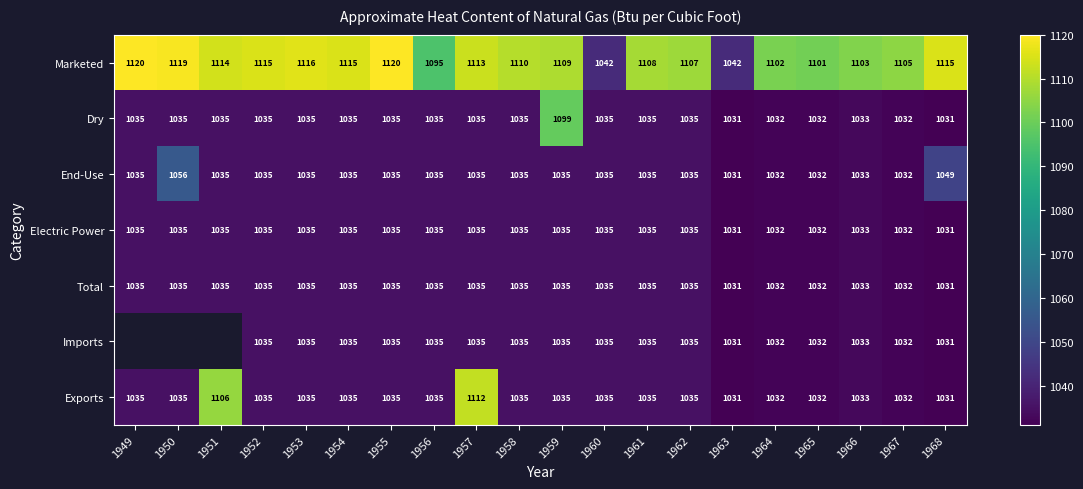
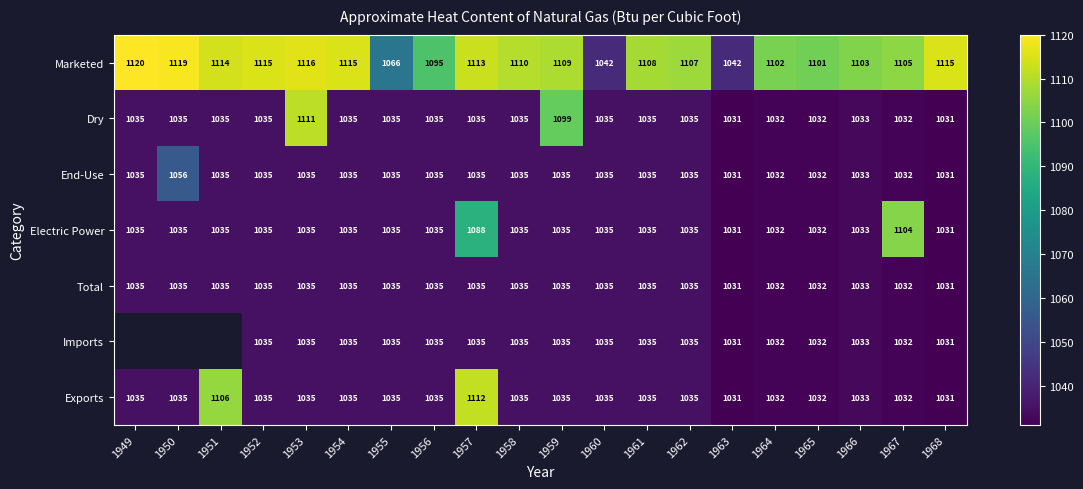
  {
    "Marketed": {
      "1949": 1120,
      "1950": 1119,
      "1951": 1114,
      "1952": 1115,
      "1953": 1116,
      "1954": 1115,
-     "1955": 1120,
+     "1955": 1066,
      "1956": 1095,
      "1957": 1113,
      "1958": 1110,
      "1959": 1109,
      "1960": 1042,
      "1961": 1108,
      "1962": 1107,
      "1963": 1042,
      "1964": 1102,
      "1965": 1101,
      "1966": 1103,
      "1967": 1105,
      "1968": 1115
    },
    "Dry": {
      "1949": 1035,
      "1950": 1035,
      "1951": 1035,
      "1952": 1035,
-     "1953": 1035,
+     "1953": 1111,
      "1954": 1035,
      "1955": 1035,
      "1956": 1035,
      "1957": 1035,
      "1958": 1035,
      "1959": 1099,
      "1960": 1035,
      "1961": 1035,
      "1962": 1035,
      "1963": 1031,
      "1964": 1032,
      "1965": 1032,
      "1966": 1033,
      "1967": 1032,
      "1968": 1031
    },
    "End-Use": {
      "1949": 1035,
      "1950": 1056,
      "1951": 1035,
      "1952": 1035,
      "1953": 1035,
      "1954": 1035,
      "1955": 1035,
      "1956": 1035,
      "1957": 1035,
      "1958": 1035,
      "1959": 1035,
      "1960": 1035,
      "1961": 1035,
      "1962": 1035,
      "1963": 1031,
      "1964": 1032,
      "1965": 1032,
      "1966": 1033,
      "1967": 1032,
-     "1968": 1049
+     "1968": 1031
    },
    "Electric Power": {
      "1949": 1035,
      "1950": 1035,
      "1951": 1035,
      "1952": 1035,
      "1953": 1035,
      "1954": 1035,
      "1955": 1035,
      "1956": 1035,
-     "1957": 1035,
+     "1957": 1088,
      "1958": 1035,
      "1959": 1035,
      "1960": 1035,
      "1961": 1035,
      "1962": 1035,
      "1963": 1031,
      "1964": 1032,
      "1965": 1032,
      "1966": 1033,
-     "1967": 1032,
+     "1967": 1104,
      "1968": 1031
    },
    "Total": {
      "1949": 1035,
      "1950": 1035,
      "1951": 1035,
      "1952": 1035,
      "1953": 1035,
      "1954": 1035,
      "1955": 1035,
      "1956": 1035,
      "1957": 1035,
      "1958": 1035,
      "1959": 1035,
      "1960": 1035,
      "1961": 1035,
      "1962": 1035,
      "1963": 1031,
      "1964": 1032,
      "1965": 1032,
      "1966": 1033,
      "1967": 1032,
      "1968": 1031
    },
    "Imports": {
      "1952": 1035,
      "1953": 1035,
      "1954": 1035,
      "1955": 1035,
      "1956": 1035,
      "1957": 1035,
      "1958": 1035,
      "1959": 1035,
      "1960": 1035,
      "1961": 1035,
      "1962": 1035,
      "1963": 1031,
      "1964": 1032,
      "1965": 1032,
      "1966": 1033,
      "1967": 1032,
      "1968": 1031
    },
    "Exports": {
      "1949": 1035,
      "1950": 1035,
      "1951": 1106,
      "1952": 1035,
      "1953": 1035,
      "1954": 1035,
      "1955": 1035,
      "1956": 1035,
      "1957": 1112,
      "1958": 1035,
      "1959": 1035,
      "1960": 1035,
      "1961": 1035,
      "1962": 1035,
      "1963": 1031,
      "1964": 1032,
      "1965": 1032,
      "1966": 1033,
      "1967": 1032,
      "1968": 1031
    }
  }
